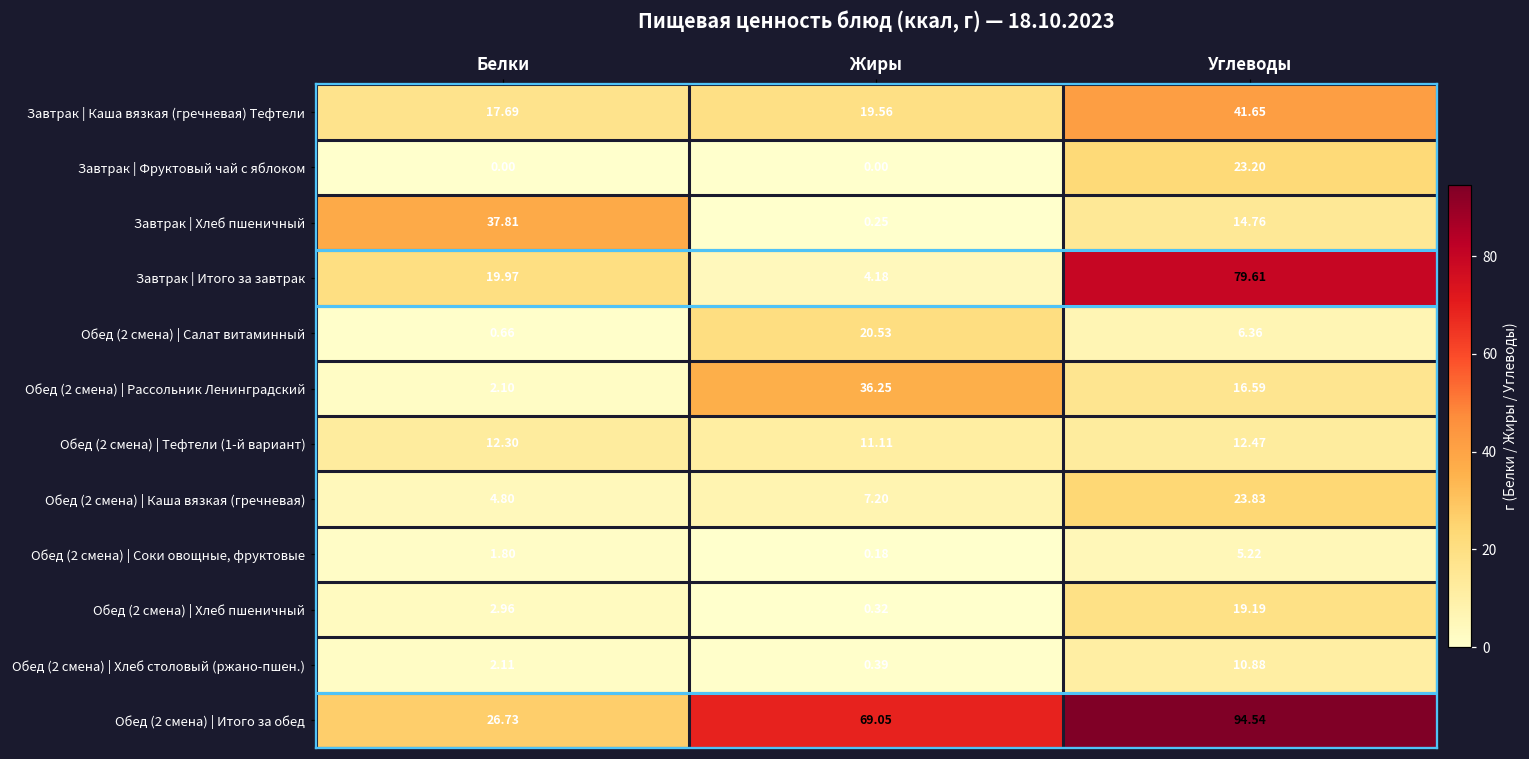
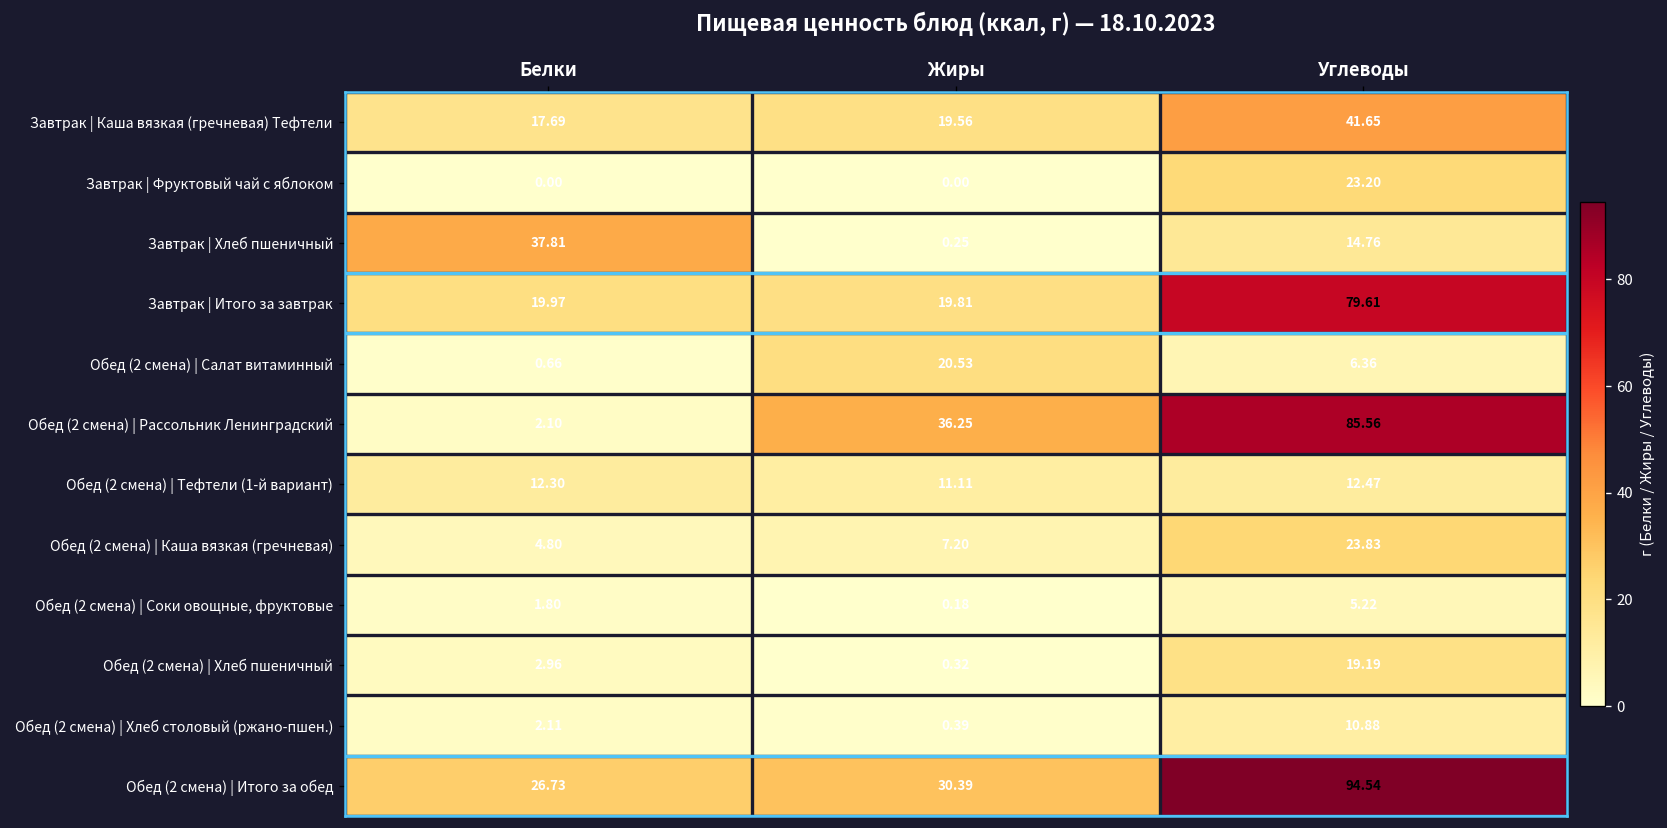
  {
    "Завтрак | Каша вязкая (гречневая) Тефтели": {
      "Белки": 17.69,
      "Жиры": 19.56,
      "Углеводы": 41.65
    },
    "Завтрак | Фруктовый чай с яблоком": {
      "Белки": 0.00,
      "Жиры": 0.00,
      "Углеводы": 23.20
    },
    "Завтрак | Хлеб пшеничный": {
      "Белки": 37.81,
      "Жиры": 0.25,
      "Углеводы": 14.76
    },
    "Завтрак | Итого за завтрак": {
      "Белки": 19.97,
-     "Жиры": 4.18,
+     "Жиры": 19.81,
      "Углеводы": 79.61
    },
    "Обед (2 смена) | Салат витаминный": {
      "Белки": 0.66,
      "Жиры": 20.53,
      "Углеводы": 6.36
    },
    "Обед (2 смена) | Рассольник Ленинградский": {
      "Белки": 2.10,
      "Жиры": 36.25,
-     "Углеводы": 16.59
+     "Углеводы": 85.56
    },
    "Обед (2 смена) | Тефтели (1-й вариант)": {
      "Белки": 12.30,
      "Жиры": 11.11,
      "Углеводы": 12.47
    },
    "Обед (2 смена) | Каша вязкая (гречневая)": {
      "Белки": 4.80,
      "Жиры": 7.20,
      "Углеводы": 23.83
    },
    "Обед (2 смена) | Соки овощные, фруктовые": {
      "Белки": 1.80,
      "Жиры": 0.18,
      "Углеводы": 5.22
    },
    "Обед (2 смена) | Хлеб пшеничный": {
      "Белки": 2.96,
      "Жиры": 0.32,
      "Углеводы": 19.19
    },
    "Обед (2 смена) | Хлеб столовый (ржано-пшен.)": {
      "Белки": 2.11,
      "Жиры": 0.39,
      "Углеводы": 10.88
    },
    "Обед (2 смена) | Итого за обед": {
      "Белки": 26.73,
-     "Жиры": 69.05,
+     "Жиры": 30.39,
      "Углеводы": 94.54
    }
  }
